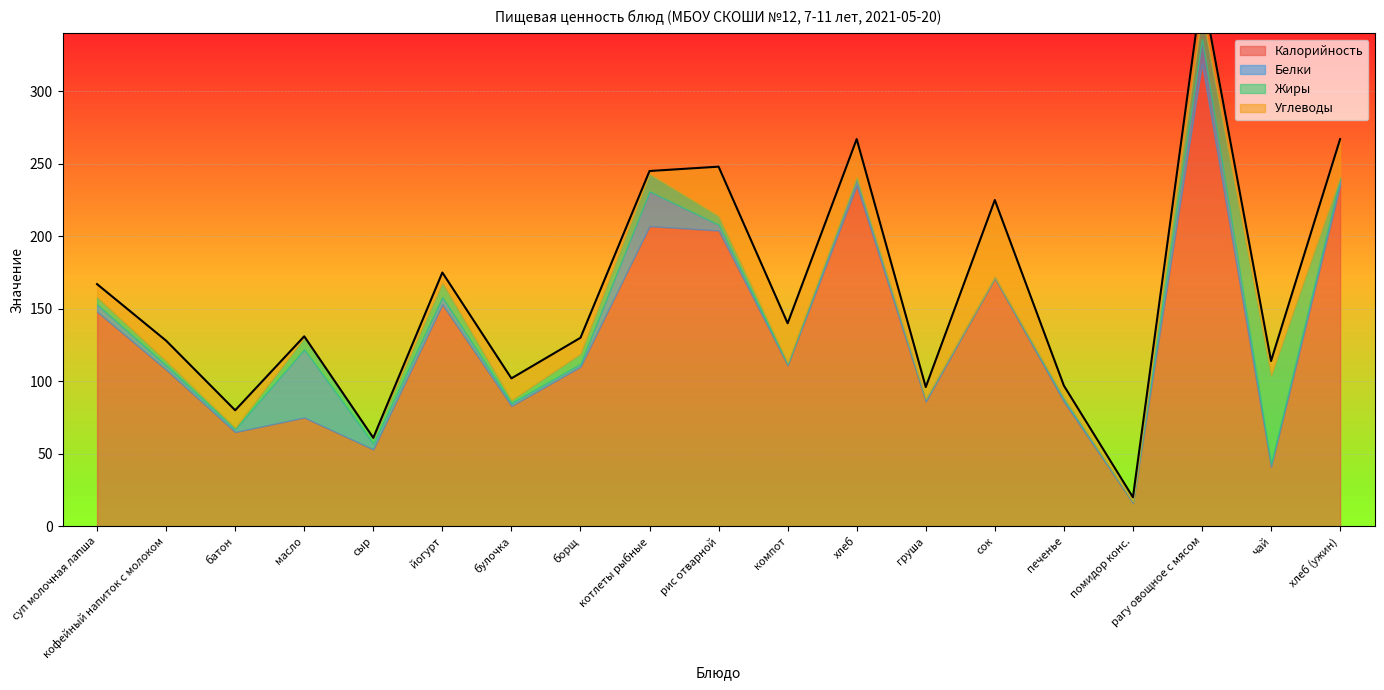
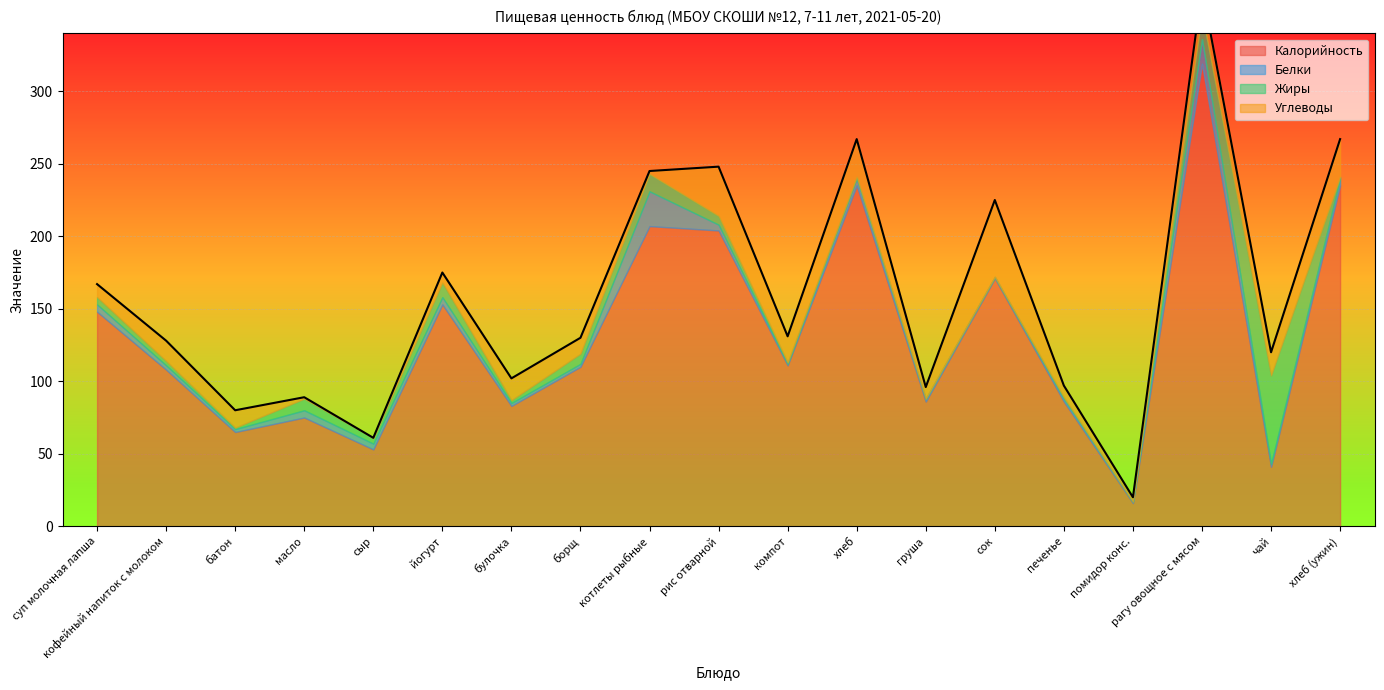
  {
    "Калорийность": {
      "суп молочная лапша": 148,
      "кофейный напиток с молоком": 108,
      "батон": 65,
      "масло": 75,
      "сыр": 53,
      "йогурт": 153,
      "булочка": 83,
      "борщ": 110,
      "котлеты рыбные": 207,
      "рис отварной": 204,
      "хлеб": 235,
      "груша": 86,
      "печенье": 86,
      "рагу овощное с мясом": 319,
      "чай": 41,
      "хлеб (ужин)": 235
    },
    "Белки": {
      "суп молочная лапша": 5,
      "кофейный напиток с молоком": 3,
-     "масло": 47,
+     "масло": 5,
      "сыр": 4,
      "йогурт": 5,
      "булочка": 2,
      "борщ": 2,
      "котлеты рыбные": 24,
      "рис отварной": 4,
      "рагу овощное с мясом": 17,
      "чай": 2
    },
    "Жиры": {
      "суп молочная лапша": 5,
      "кофейный напиток с молоком": 3,
      "йогурт": 10,
      "булочка": 2,
      "борщ": 7,
      "котлеты рыбные": 12,
      "рис отварной": 6,
      "чай": 61
    },
    "Углеводы": {
      "суп молочная лапша": 9,
      "кофейный напиток с молоком": 14,
      "батон": 12,
      "йогурт": 7,
      "булочка": 15,
      "борщ": 11,
      "котлеты рыбные": 2,
      "рис отварной": 34,
-     "компот": 27,
+     "компот": 18,
      "хлеб": 26,
      "груша": 8,
      "сок": 53,
      "печенье": 8,
      "помидор конс.": 3,
-     "чай": 10,
+     "чай": 16,
      "хлеб (ужин)": 26
    }
  }
